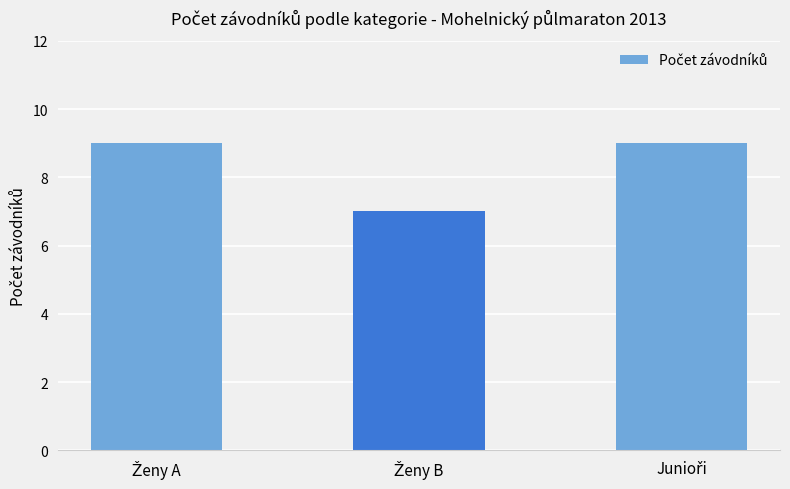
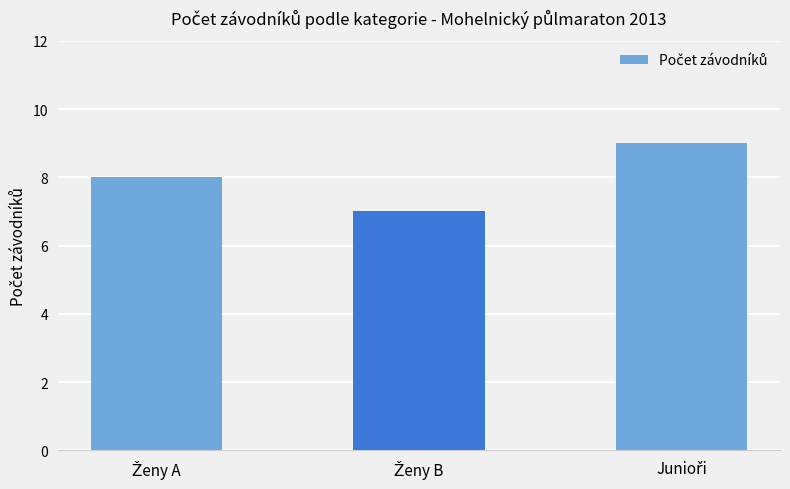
  {
-   "Ženy A": 9,
+   "Ženy A": 8,
    "Ženy B": 7,
    "Junioři": 9
  }
